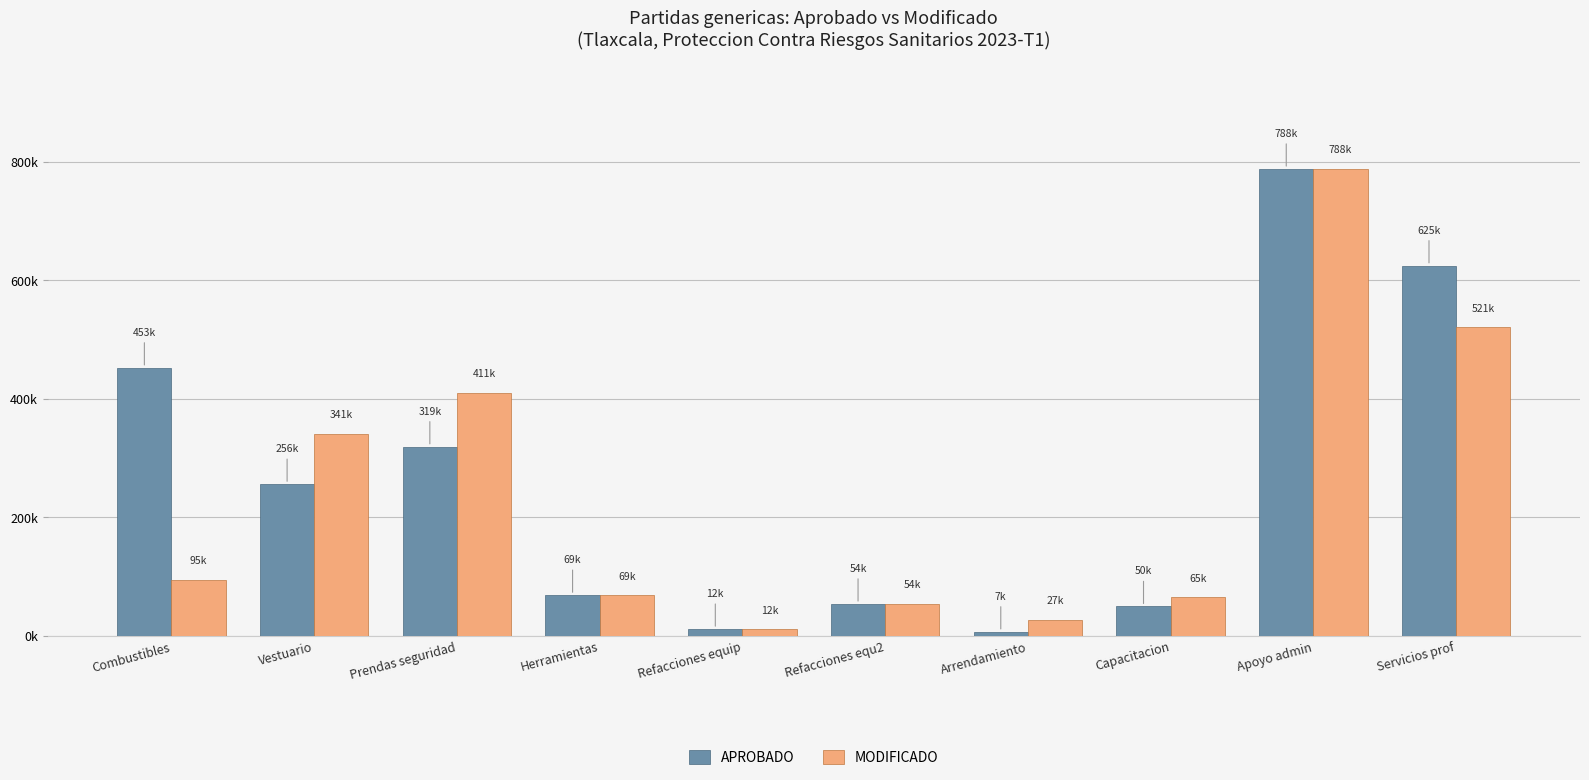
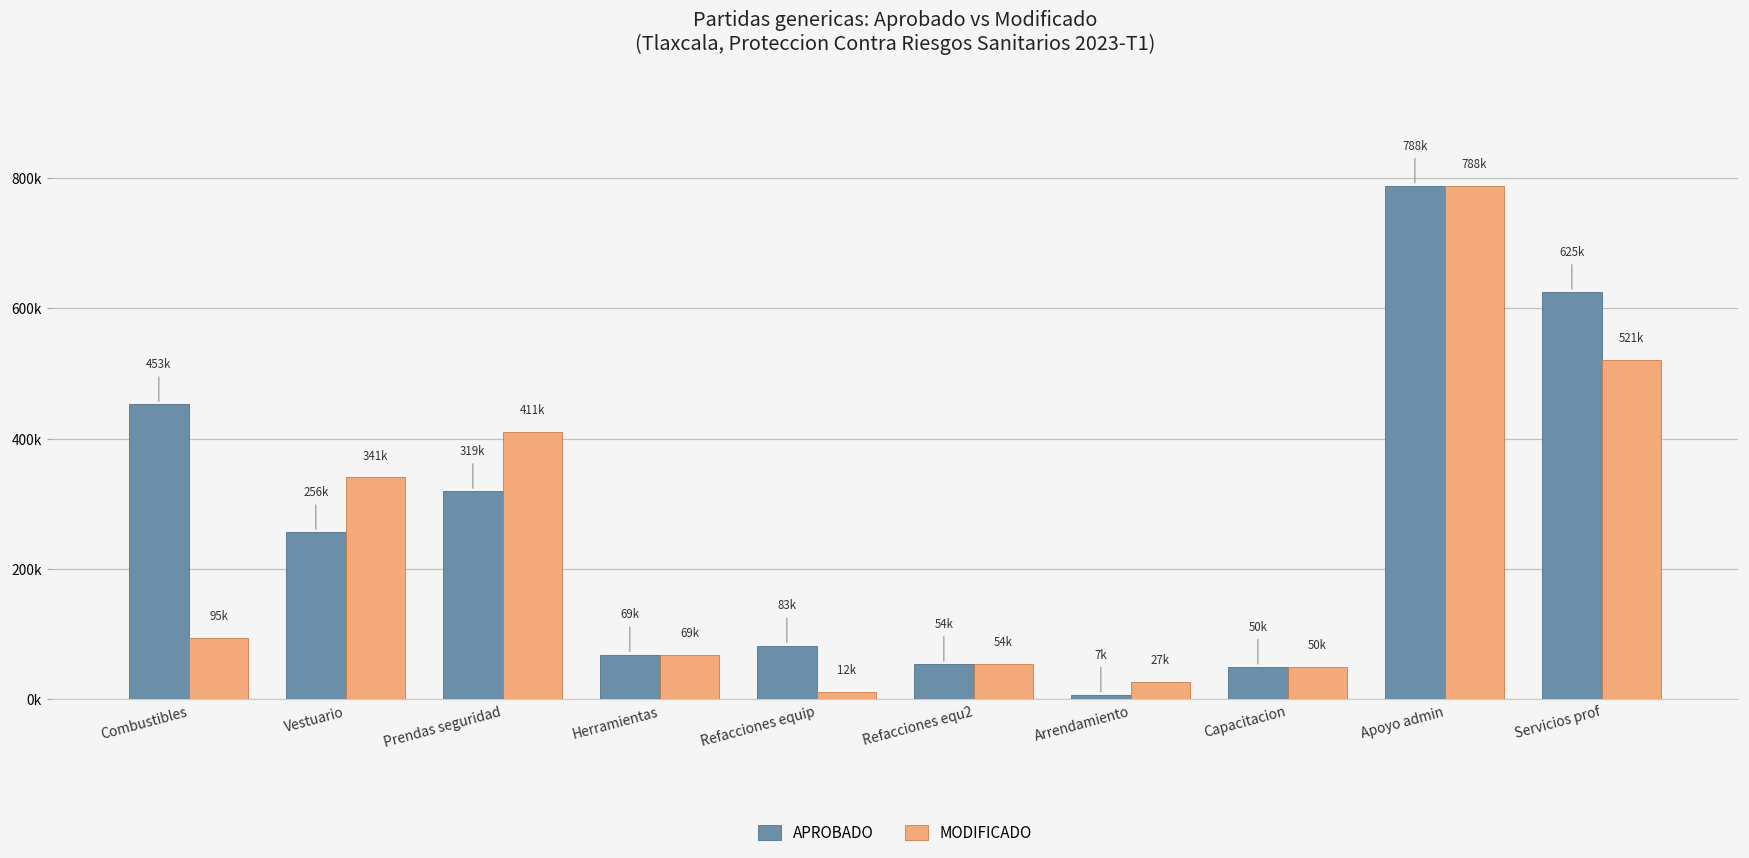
  {
    "APROBADO": {
      "Combustibles": "453k",
      "Vestuario": "256k",
      "Prendas seguridad": "319k",
      "Herramientas": "69k",
-     "Refacciones equip": "12k",
+     "Refacciones equip": "83k",
      "Refacciones equ2": "54k",
      "Arrendamiento": "7k",
      "Capacitacion": "50k",
      "Apoyo admin": "788k",
      "Servicios prof": "625k"
    },
    "MODIFICADO": {
      "Combustibles": "95k",
      "Vestuario": "341k",
      "Prendas seguridad": "411k",
      "Herramientas": "69k",
      "Refacciones equip": "12k",
      "Refacciones equ2": "54k",
      "Arrendamiento": "27k",
-     "Capacitacion": "65k",
+     "Capacitacion": "50k",
      "Apoyo admin": "788k",
      "Servicios prof": "521k"
    }
  }
